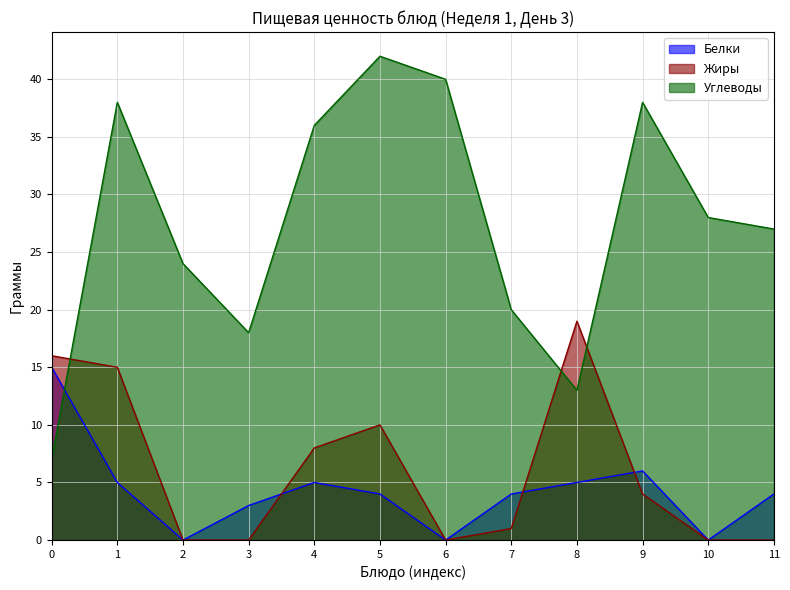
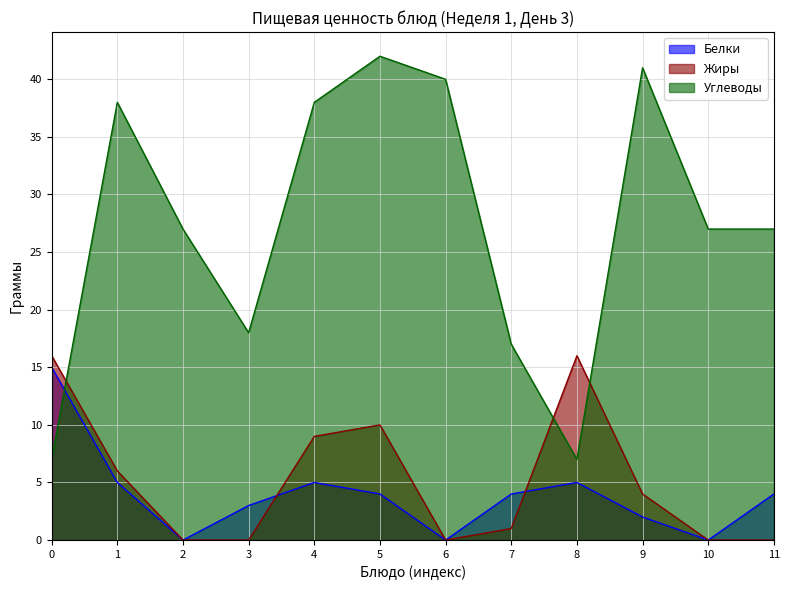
  {
    "Белки": {
      "0": 15,
      "1": 5,
      "3": 3,
      "4": 5,
      "5": 4,
      "7": 4,
      "8": 5,
-     "9": 6,
+     "9": 2,
      "11": 4
    },
    "Жиры": {
      "0": 16,
-     "1": 15,
+     "1": 6,
      "3": 0,
-     "4": 8,
+     "4": 9,
      "5": 10,
      "7": 1,
-     "8": 19,
+     "8": 16,
      "9": 4,
      "11": 0
    },
    "Углеводы": {
      "0": 7,
      "1": 38,
-     "2": 24,
+     "2": 27,
      "3": 18,
-     "4": 36,
+     "4": 38,
      "5": 42,
      "6": 40,
-     "7": 20,
-     "8": 13,
-     "9": 38,
-     "10": 28,
+     "7": 17,
+     "8": 7,
+     "9": 41,
+     "10": 27,
      "11": 27
    }
  }
